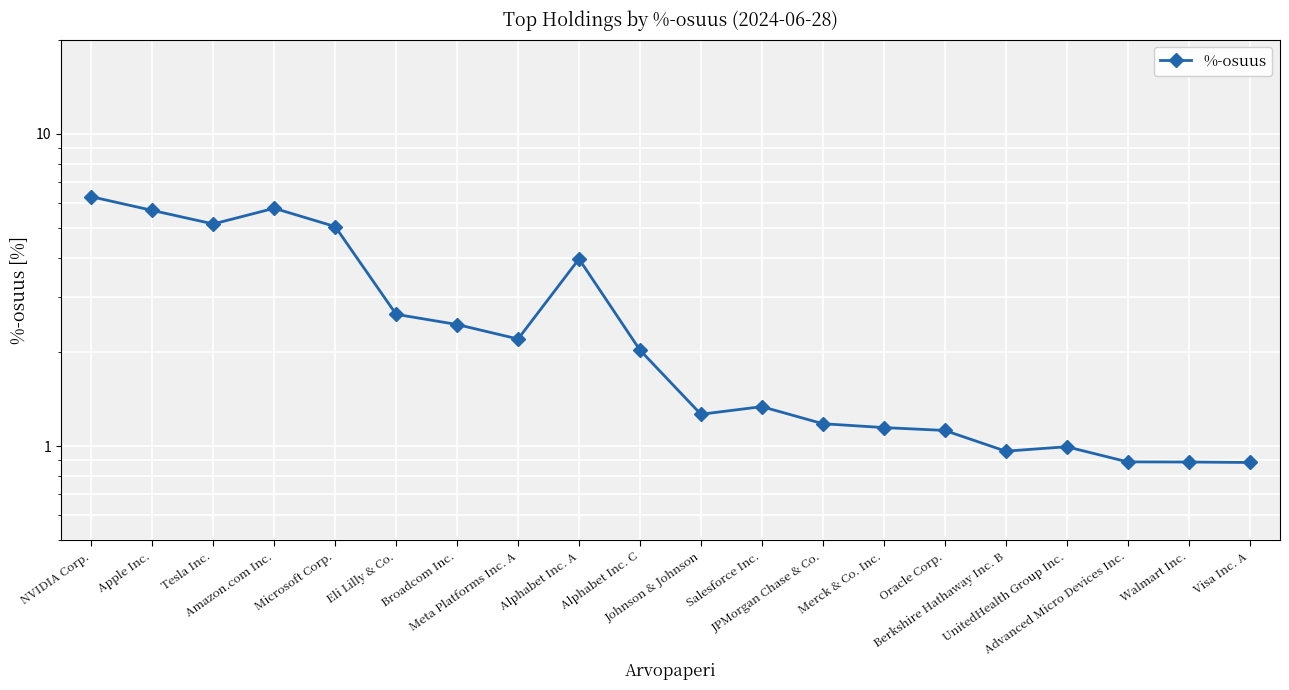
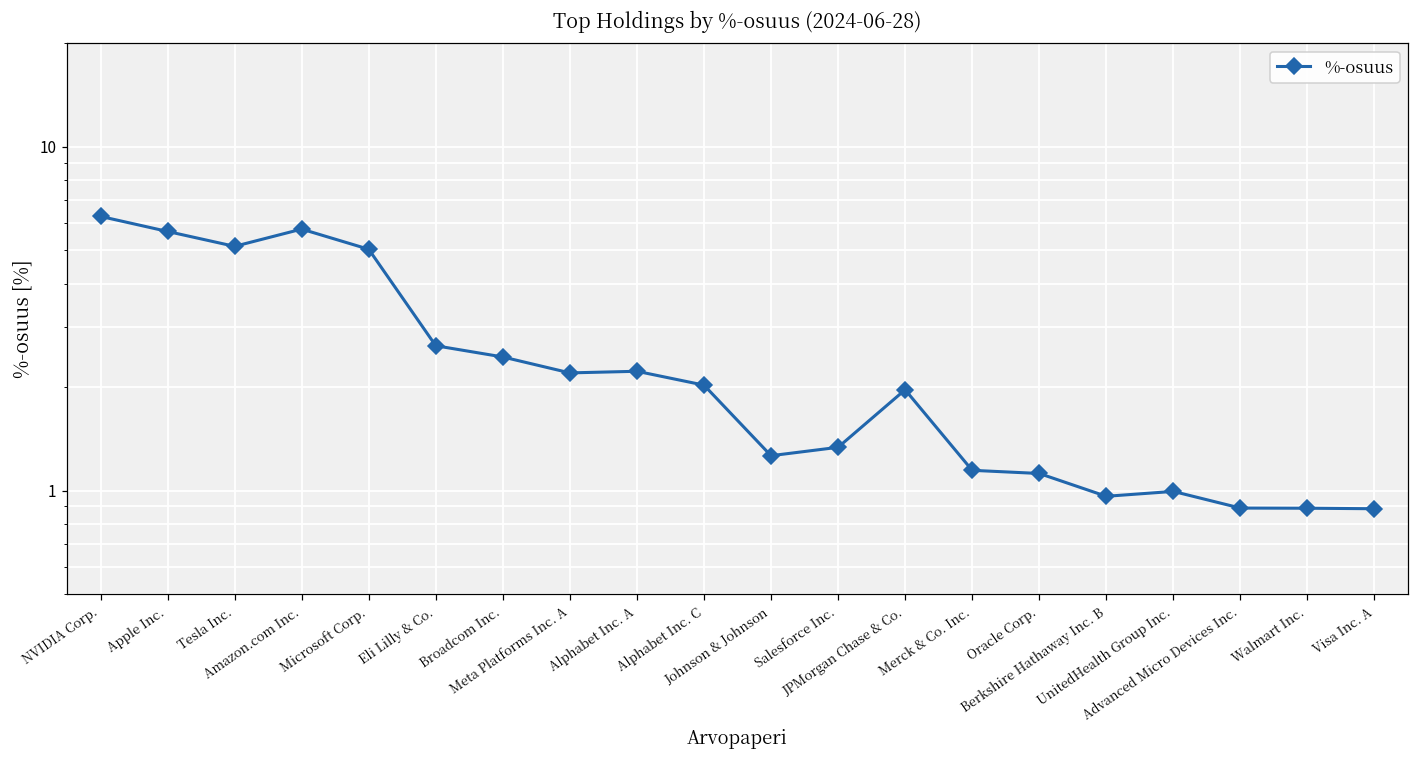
  {
    "NVIDIA Corp.": 6.3,
    "Apple Inc.": 5.7,
    "Tesla Inc.": 5.1,
    "Amazon.com Inc.": 5.8,
    "Microsoft Corp.": 5.0,
    "Eli Lilly & Co.": 2.6,
    "Broadcom Inc.": 2.4,
    "Meta Platforms Inc. A": 2.2,
-   "Alphabet Inc. A": 4.0,
+   "Alphabet Inc. A": 2.2,
    "Alphabet Inc. C": 2.0,
    "Johnson & Johnson": 1.26,
    "Salesforce Inc.": 1.34,
-   "JPMorgan Chase & Co.": 1.18,
+   "JPMorgan Chase & Co.": 2.0,
    "Merck & Co. Inc.": 1.15,
    "Oracle Corp.": 1.12,
    "Berkshire Hathaway Inc. B": 0.96,
    "UnitedHealth Group Inc.": 1.00,
    "Advanced Micro Devices Inc.": 0.89,
    "Walmart Inc.": 0.89,
    "Visa Inc. A": 0.89
  }
